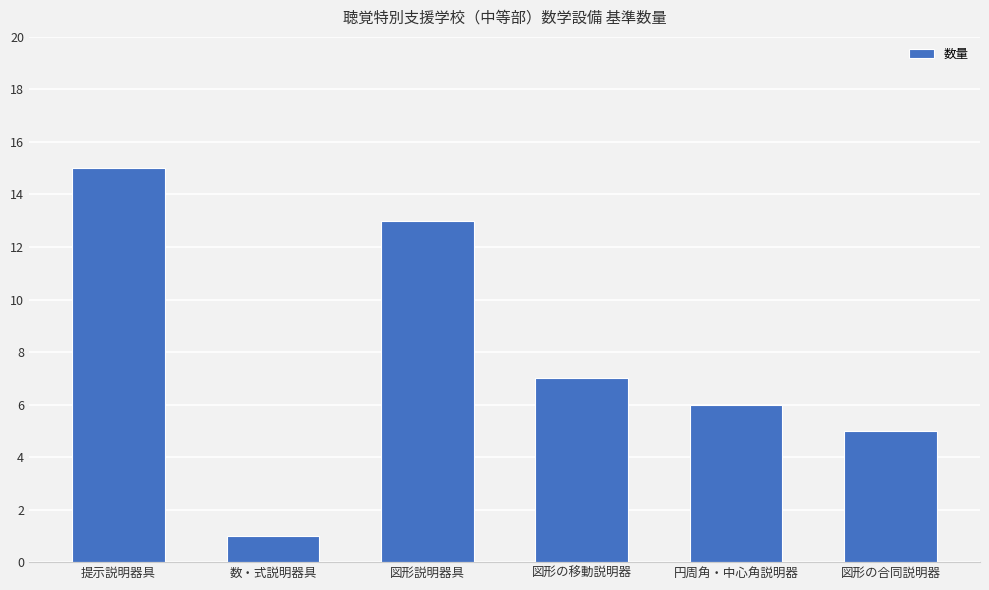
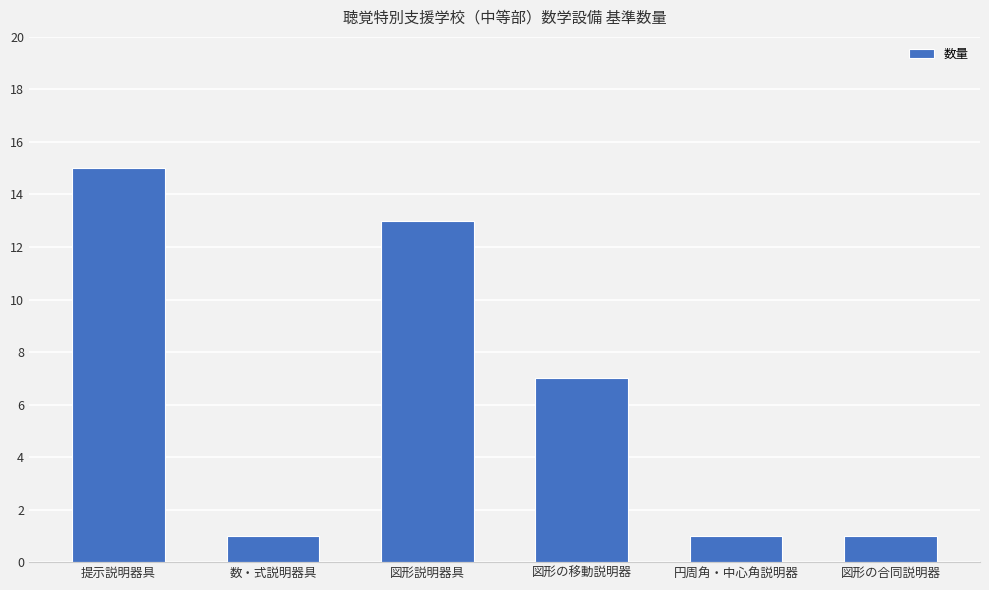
  {
    "提示説明器具": 15,
    "数・式説明器具": 1,
    "図形説明器具": 13,
    "図形の移動説明器": 7,
-   "円周角・中心角説明器": 6,
-   "図形の合同説明器": 5
+   "円周角・中心角説明器": 1,
+   "図形の合同説明器": 1
  }
